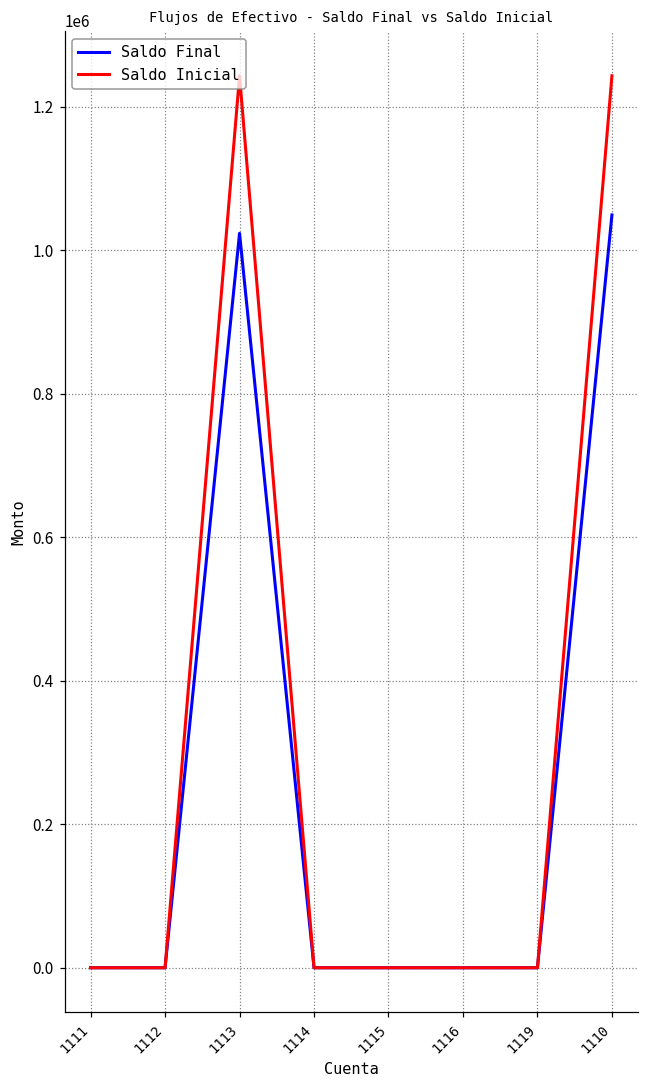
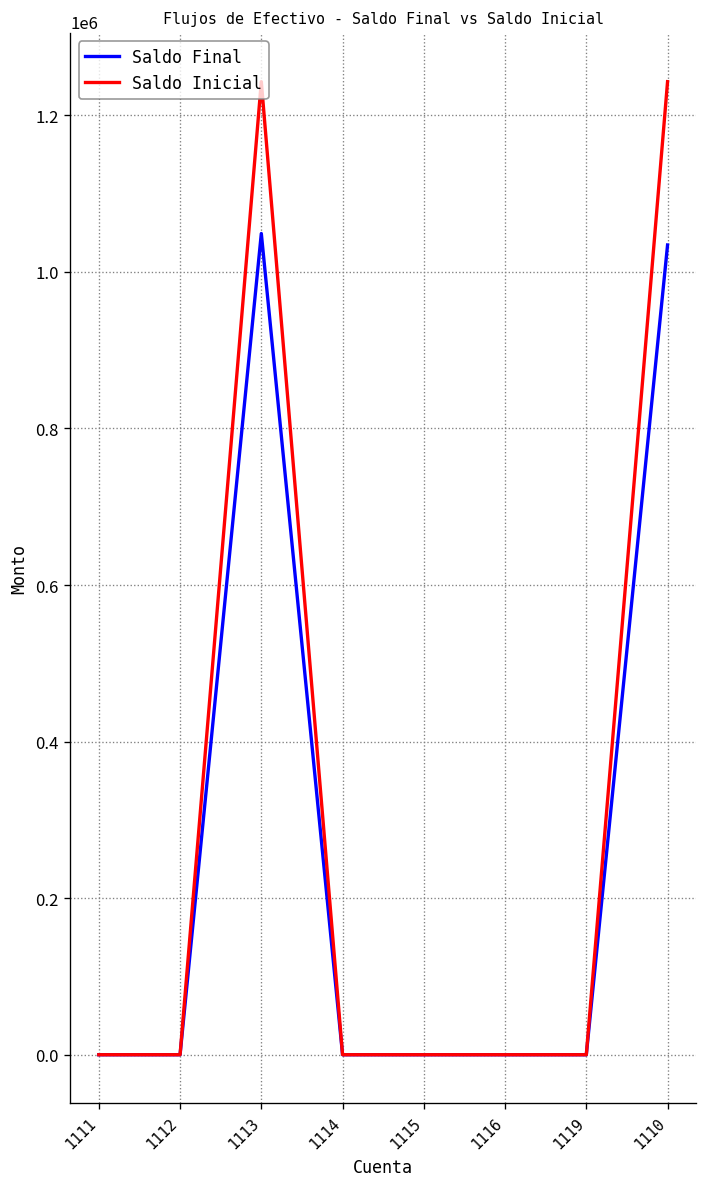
  {
    "Saldo Final": {
-     "1113": 1020000,
-     "1110": 1050000
+     "1113": 1050000,
+     "1110": 1030000
    },
    "Saldo Inicial": {
      "1110": 1240000
    }
  }
